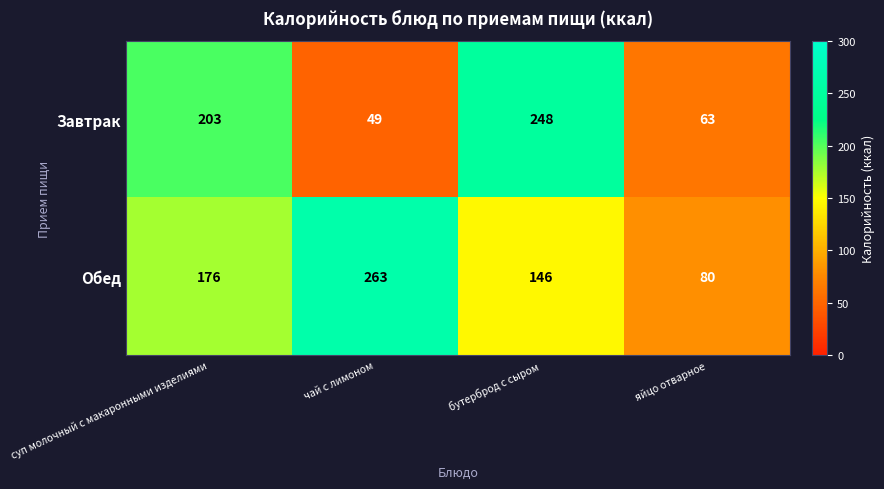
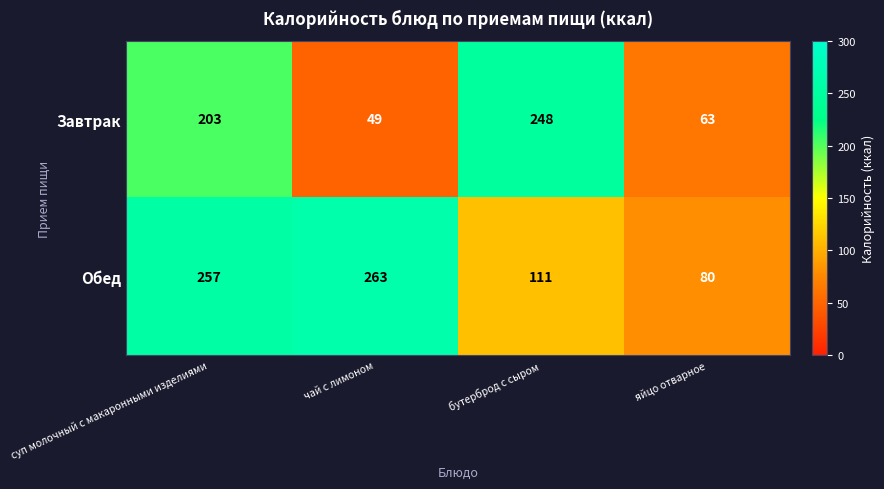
  {
    "Завтрак": {
      "суп молочный с макаронными изделиями": 203,
      "чай с лимоном": 49,
      "бутерброд с сыром": 248,
      "яйцо отварное": 63
    },
    "Обед": {
-     "суп молочный с макаронными изделиями": 176,
+     "суп молочный с макаронными изделиями": 257,
      "чай с лимоном": 263,
-     "бутерброд с сыром": 146,
+     "бутерброд с сыром": 111,
      "яйцо отварное": 80
    }
  }
